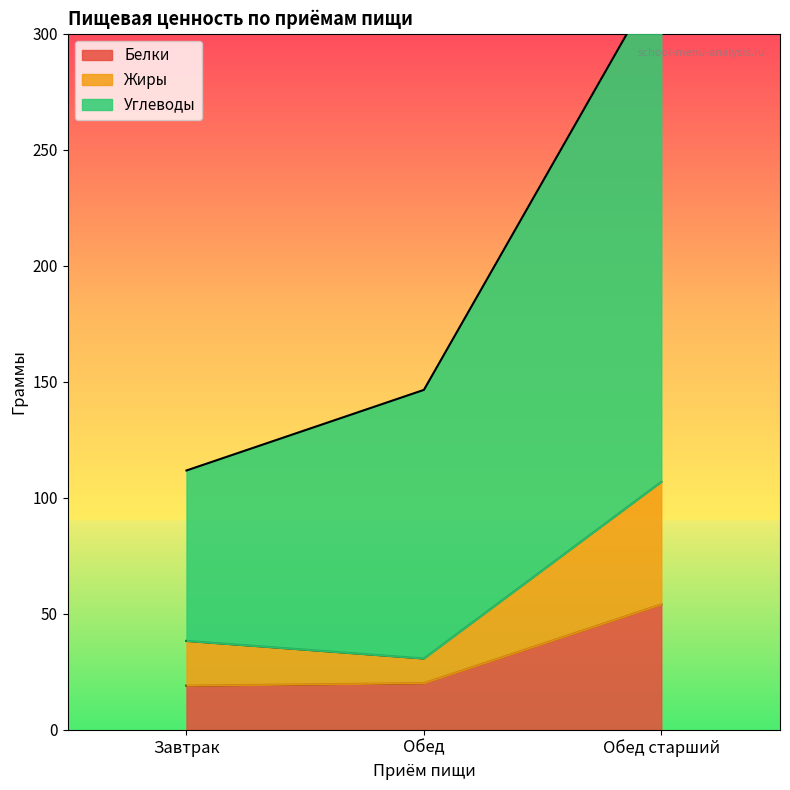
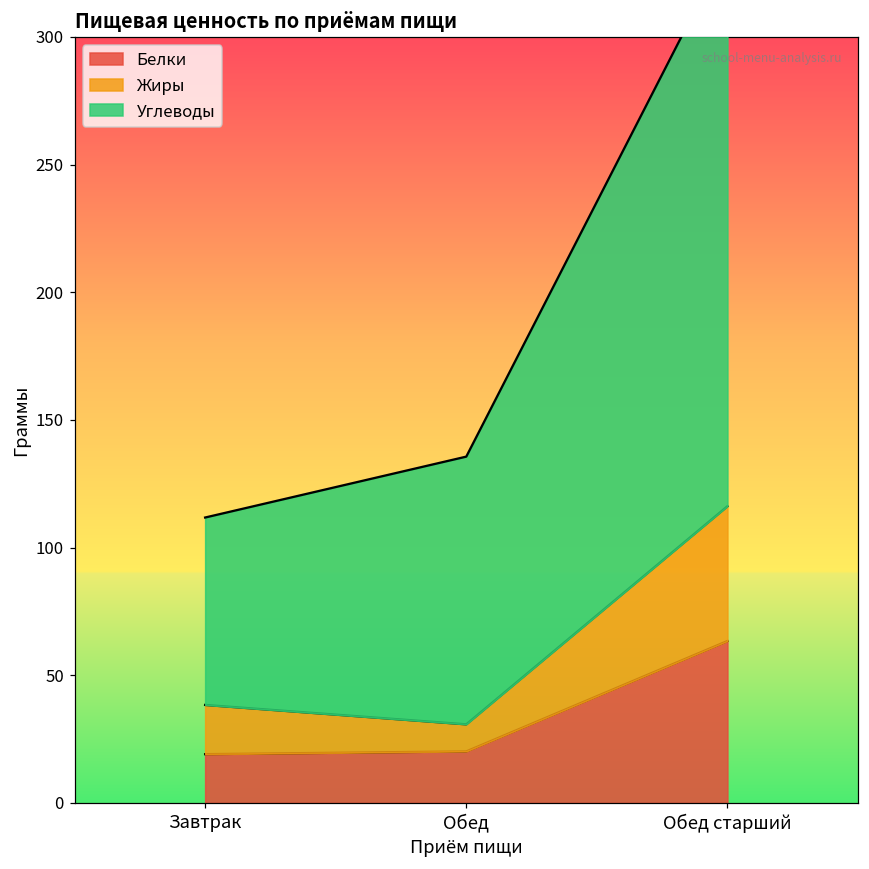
  {
    "Белки": {
      "Завтрак": 19,
      "Обед": 20,
-     "Обед старший": 54
+     "Обед старший": 63
    },
    "Жиры": {
      "Завтрак": 19,
      "Обед": 11,
      "Обед старший": 53
    },
    "Углеводы": {
      "Завтрак": 73,
-     "Обед": 116
+     "Обед": 105
    }
  }
